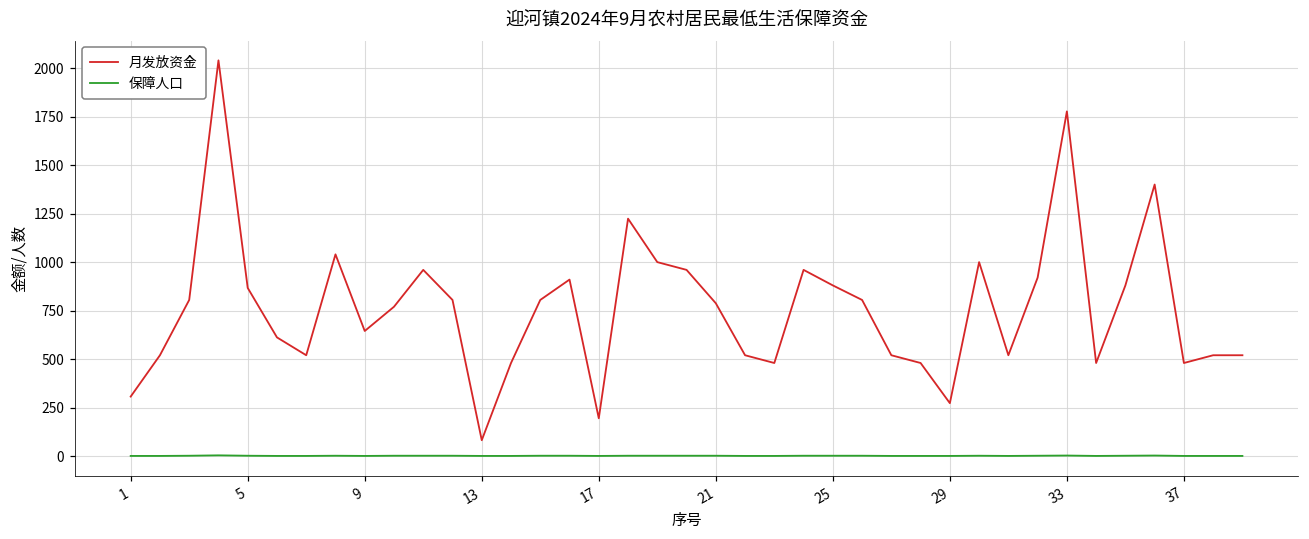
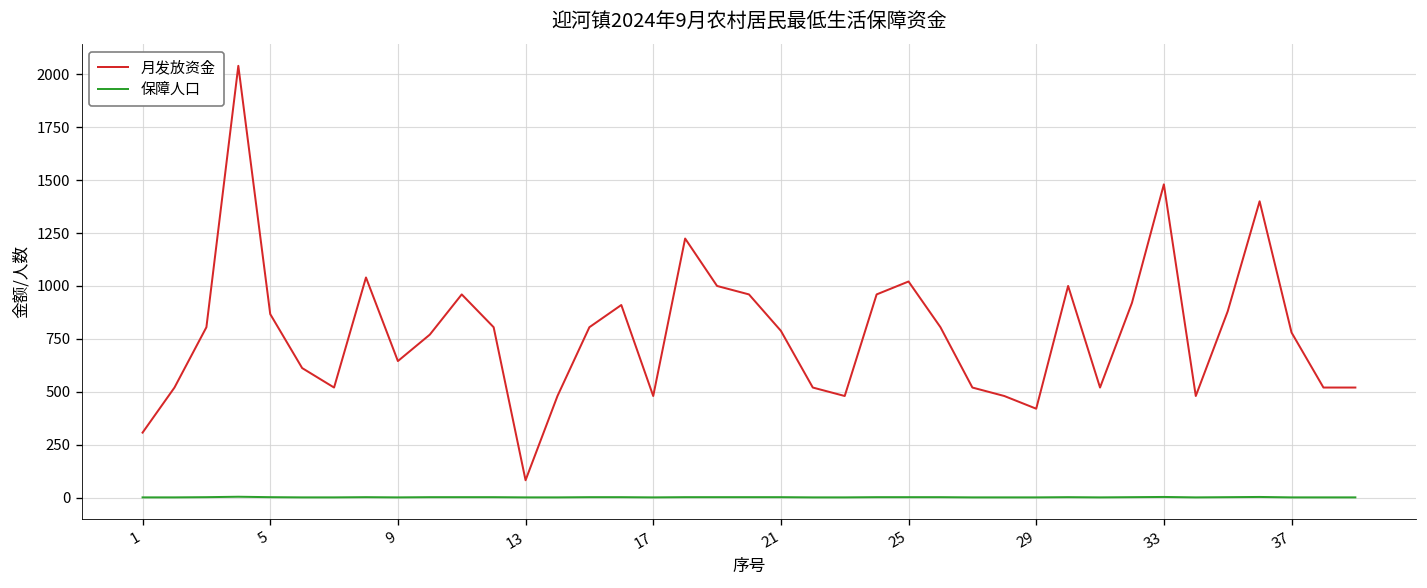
  {
    "月发放资金": {
      "1": 310,
      "5": 870,
      "9": 650,
      "13": 80,
-     "17": 200,
+     "17": 480,
      "21": 790,
-     "25": 880,
-     "29": 270,
-     "33": 1780,
-     "37": 480
+     "25": 1020,
+     "29": 420,
+     "33": 1480,
+     "37": 780
    },
    "保障人口": {
      "1": 0,
      "5": 0,
      "9": 0,
      "13": 0,
      "17": 0,
      "21": 0,
      "25": 0,
      "29": 0,
      "33": 0,
      "37": 0
    }
  }
